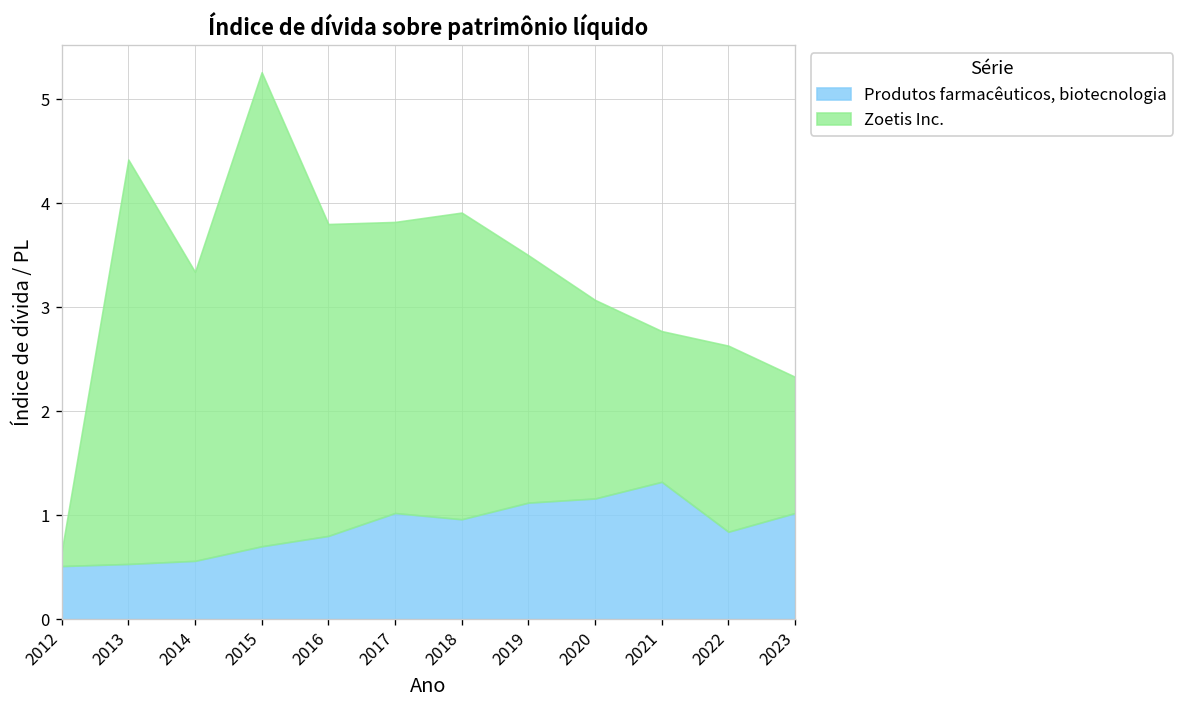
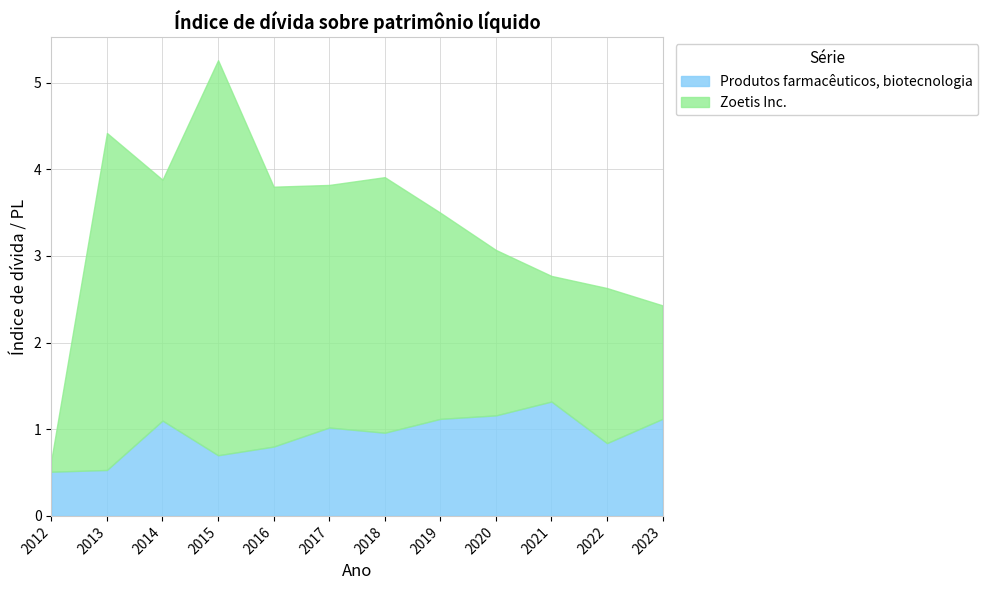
  {
    "Produtos farmacêuticos, biotecnologia": {
      "2012": 0.5,
      "2013": 0.5,
-     "2014": 0.6,
+     "2014": 1.1,
      "2015": 0.7,
      "2016": 0.8,
      "2017": 1.0,
      "2018": 1.0,
      "2019": 1.1,
      "2020": 1.2,
      "2021": 1.3,
      "2022": 0.8,
-     "2023": 1.0
+     "2023": 1.1
    },
    "Zoetis Inc.": {
      "2012": 0.1,
      "2013": 3.9,
      "2014": 2.8,
      "2015": 4.6,
      "2016": 3.0,
      "2017": 2.8,
      "2018": 3.0,
      "2019": 2.4,
      "2020": 1.9,
      "2021": 1.5,
      "2022": 1.8,
      "2023": 1.3
    }
  }
